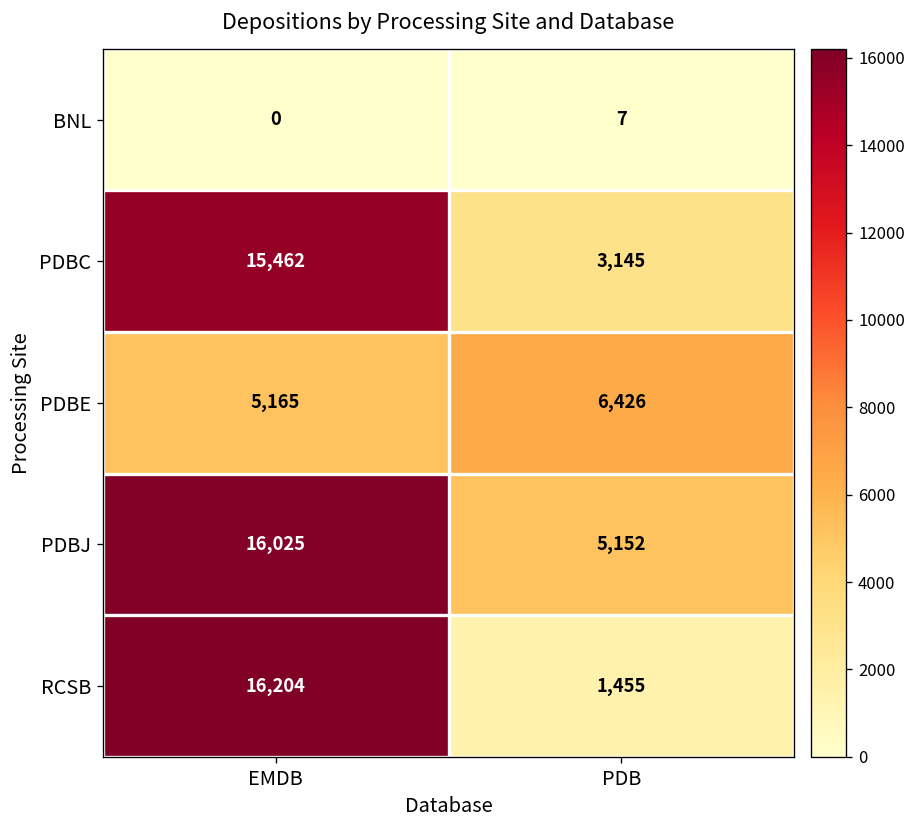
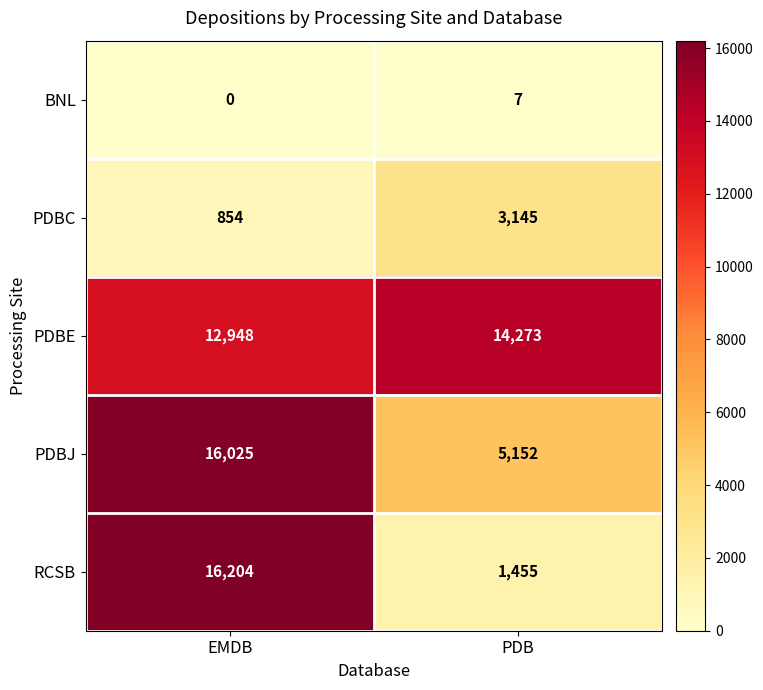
  {
    "BNL": {
      "EMDB": "0",
      "PDB": "7"
    },
    "PDBC": {
-     "EMDB": "15,462",
+     "EMDB": "854",
      "PDB": "3,145"
    },
    "PDBE": {
-     "EMDB": "5,165",
-     "PDB": "6,426"
+     "EMDB": "12,948",
+     "PDB": "14,273"
    },
    "PDBJ": {
      "EMDB": "16,025",
      "PDB": "5,152"
    },
    "RCSB": {
      "EMDB": "16,204",
      "PDB": "1,455"
    }
  }
